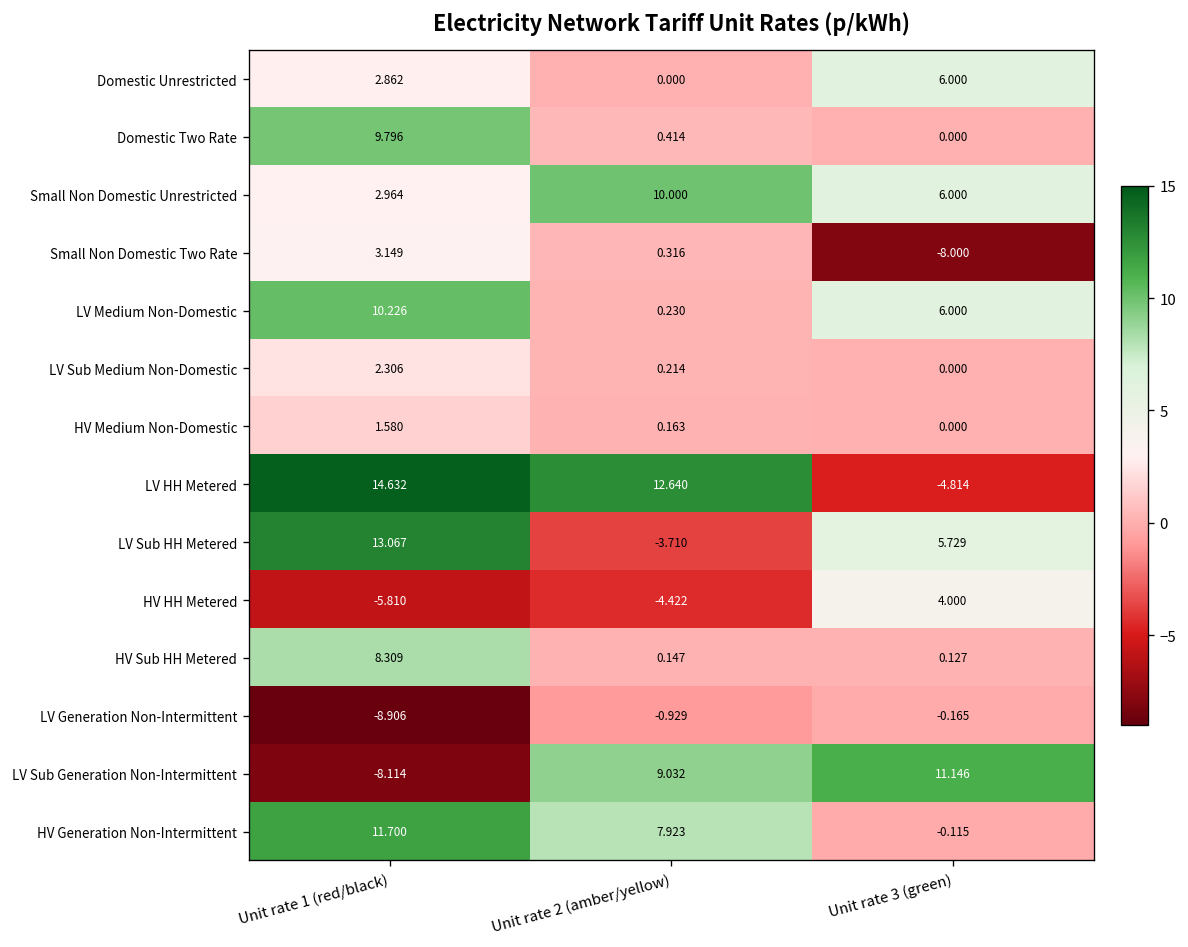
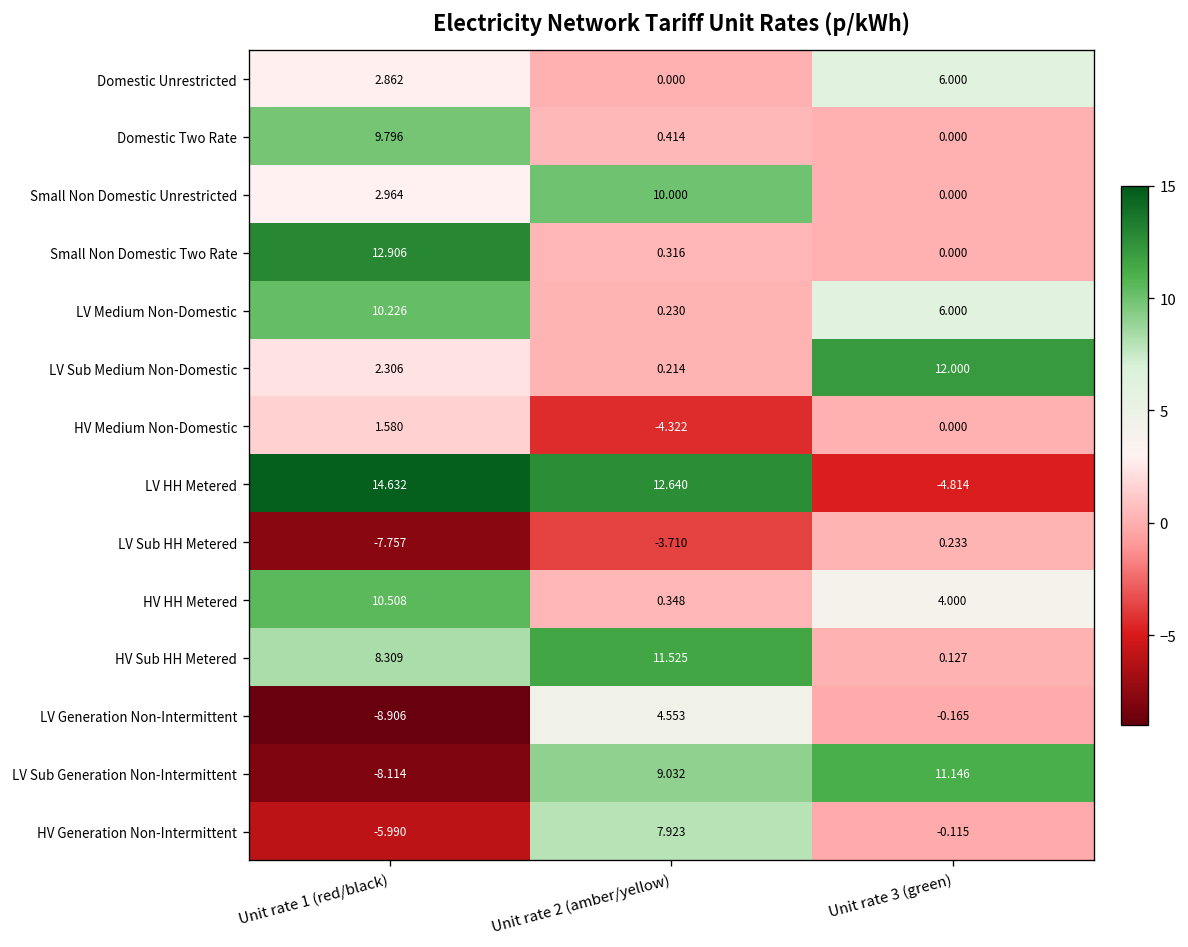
  {
    "Domestic Unrestricted": {
      "Unit rate 1 (red/black)": 2.862,
      "Unit rate 2 (amber/yellow)": 0.000,
      "Unit rate 3 (green)": 6.000
    },
    "Domestic Two Rate": {
      "Unit rate 1 (red/black)": 9.796,
      "Unit rate 2 (amber/yellow)": 0.414,
      "Unit rate 3 (green)": 0.000
    },
    "Small Non Domestic Unrestricted": {
      "Unit rate 1 (red/black)": 2.964,
      "Unit rate 2 (amber/yellow)": 10.000,
-     "Unit rate 3 (green)": 6.000
+     "Unit rate 3 (green)": 0.000
    },
    "Small Non Domestic Two Rate": {
-     "Unit rate 1 (red/black)": 3.149,
+     "Unit rate 1 (red/black)": 12.906,
      "Unit rate 2 (amber/yellow)": 0.316,
-     "Unit rate 3 (green)": -8.000
+     "Unit rate 3 (green)": 0.000
    },
    "LV Medium Non-Domestic": {
      "Unit rate 1 (red/black)": 10.226,
      "Unit rate 2 (amber/yellow)": 0.230,
      "Unit rate 3 (green)": 6.000
    },
    "LV Sub Medium Non-Domestic": {
      "Unit rate 1 (red/black)": 2.306,
      "Unit rate 2 (amber/yellow)": 0.214,
-     "Unit rate 3 (green)": 0.000
+     "Unit rate 3 (green)": 12.000
    },
    "HV Medium Non-Domestic": {
      "Unit rate 1 (red/black)": 1.580,
-     "Unit rate 2 (amber/yellow)": 0.163,
+     "Unit rate 2 (amber/yellow)": -4.322,
      "Unit rate 3 (green)": 0.000
    },
    "LV HH Metered": {
      "Unit rate 1 (red/black)": 14.632,
      "Unit rate 2 (amber/yellow)": 12.640,
      "Unit rate 3 (green)": -4.814
    },
    "LV Sub HH Metered": {
-     "Unit rate 1 (red/black)": 13.067,
+     "Unit rate 1 (red/black)": -7.757,
      "Unit rate 2 (amber/yellow)": -3.710,
-     "Unit rate 3 (green)": 5.729
+     "Unit rate 3 (green)": 0.233
    },
    "HV HH Metered": {
-     "Unit rate 1 (red/black)": -5.810,
-     "Unit rate 2 (amber/yellow)": -4.422,
+     "Unit rate 1 (red/black)": 10.508,
+     "Unit rate 2 (amber/yellow)": 0.348,
      "Unit rate 3 (green)": 4.000
    },
    "HV Sub HH Metered": {
      "Unit rate 1 (red/black)": 8.309,
-     "Unit rate 2 (amber/yellow)": 0.147,
+     "Unit rate 2 (amber/yellow)": 11.525,
      "Unit rate 3 (green)": 0.127
    },
    "LV Generation Non-Intermittent": {
      "Unit rate 1 (red/black)": -8.906,
-     "Unit rate 2 (amber/yellow)": -0.929,
+     "Unit rate 2 (amber/yellow)": 4.553,
      "Unit rate 3 (green)": -0.165
    },
    "LV Sub Generation Non-Intermittent": {
      "Unit rate 1 (red/black)": -8.114,
      "Unit rate 2 (amber/yellow)": 9.032,
      "Unit rate 3 (green)": 11.146
    },
    "HV Generation Non-Intermittent": {
-     "Unit rate 1 (red/black)": 11.700,
+     "Unit rate 1 (red/black)": -5.990,
      "Unit rate 2 (amber/yellow)": 7.923,
      "Unit rate 3 (green)": -0.115
    }
  }
